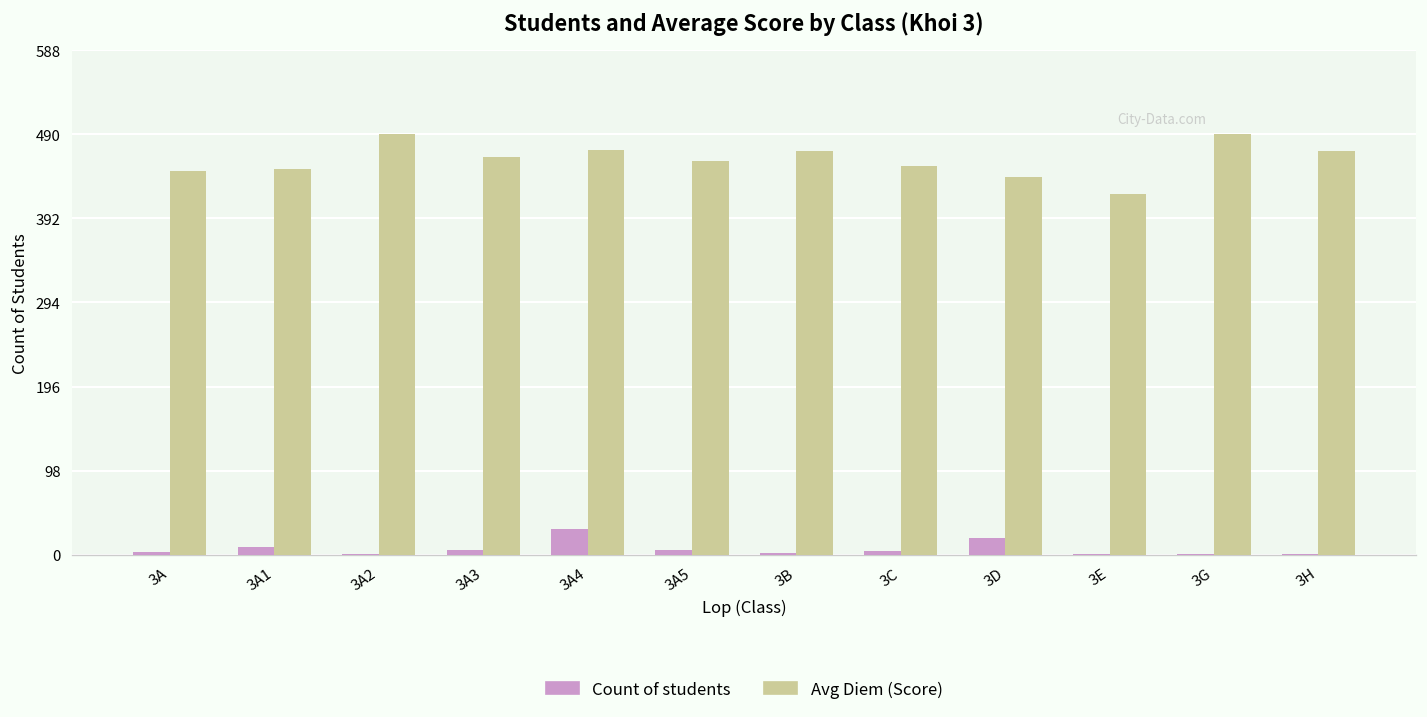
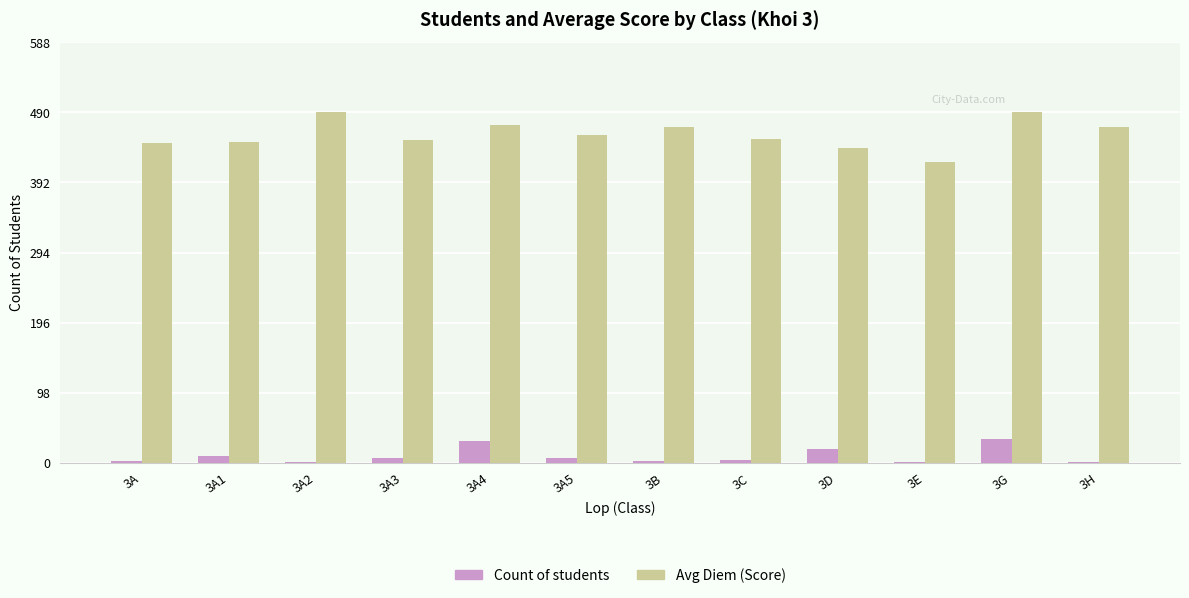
  {
    "Count of students": {
      "3A1": 10,
      "3A3": 10,
      "3A4": 30,
      "3A5": 10,
      "3C": 0,
      "3D": 20,
-     "3G": 0
+     "3G": 30
    },
    "Avg Diem (Score)": {
      "3A": 450,
      "3A1": 450,
      "3A2": 490,
-     "3A3": 460,
+     "3A3": 450,
      "3A4": 470,
      "3A5": 460,
      "3B": 470,
      "3C": 450,
      "3D": 440,
      "3E": 420,
      "3G": 490,
      "3H": 470
    }
  }
